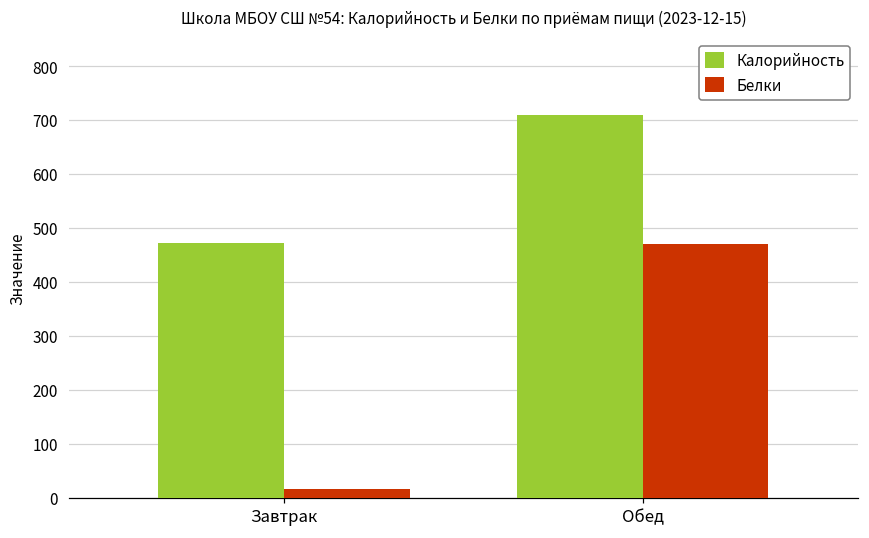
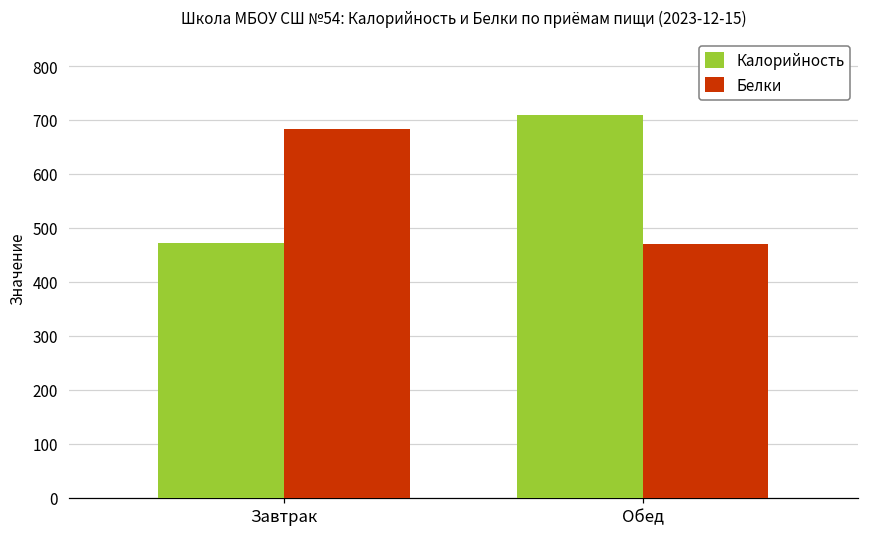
  {
    "Калорийность": {
      "Завтрак": 470,
      "Обед": 710
    },
    "Белки": {
-     "Завтрак": 20,
+     "Завтрак": 680,
      "Обед": 470
    }
  }
